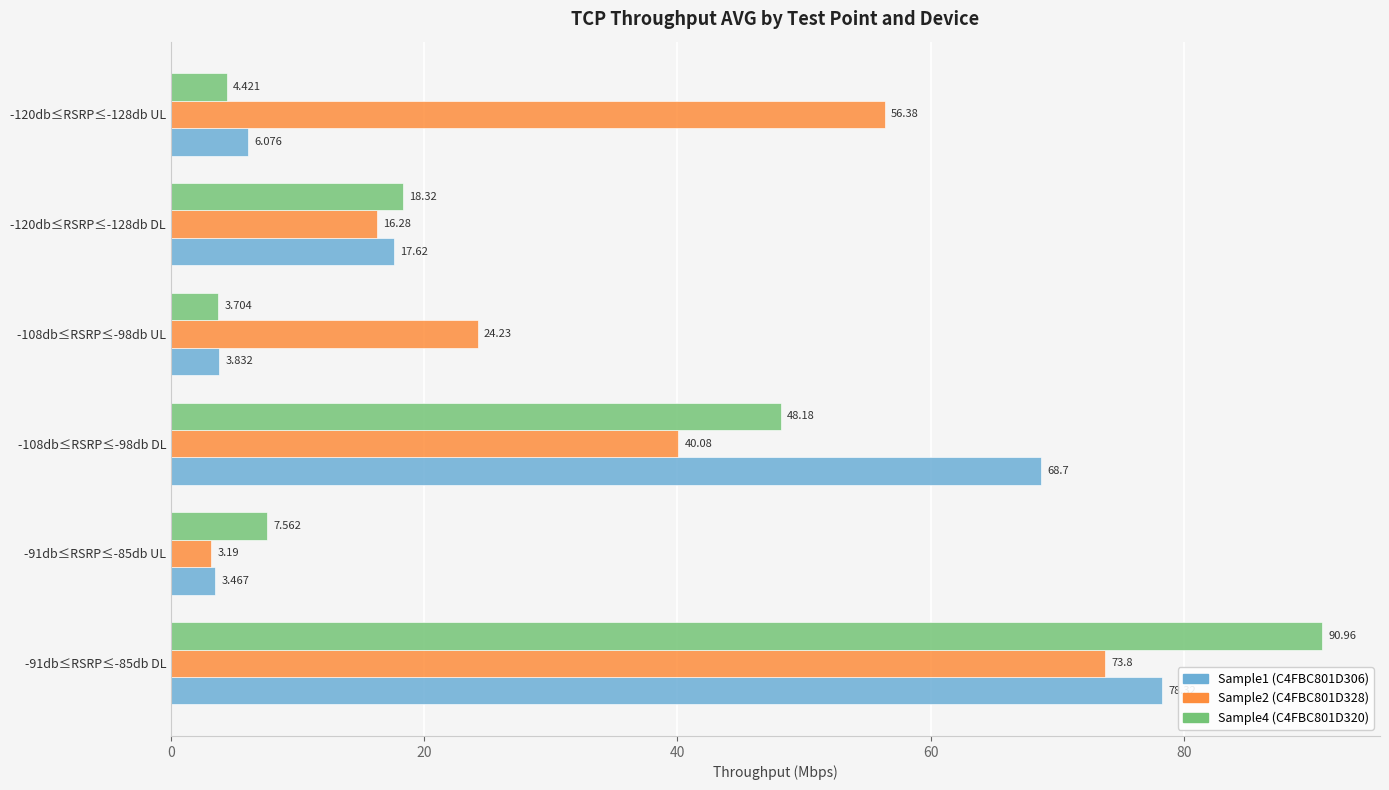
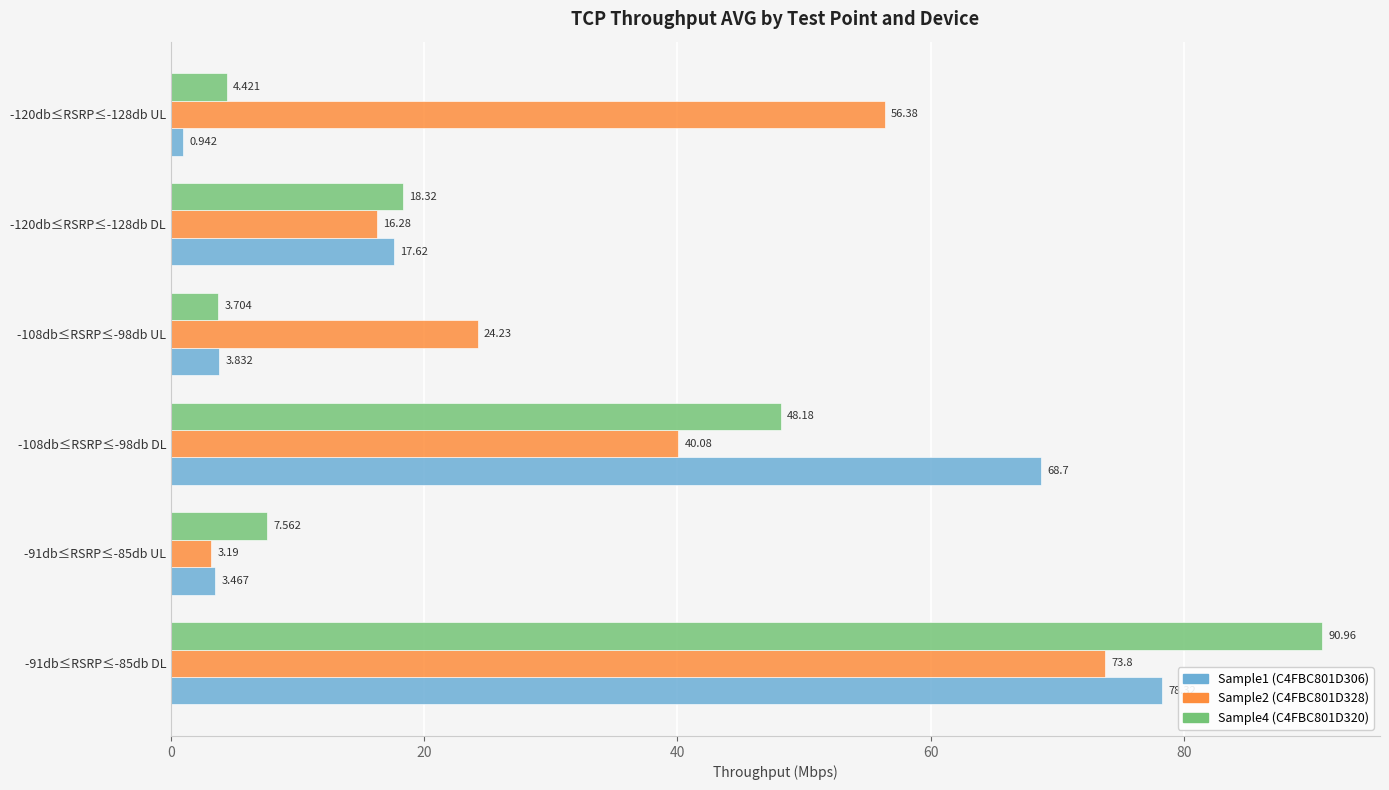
  {
    "Sample1 (C4FBC801D306)": {
-     "-120db≤RSRP≤-128db UL": 6.076,
+     "-120db≤RSRP≤-128db UL": 0.942,
      "-120db≤RSRP≤-128db DL": 17.62,
      "-108db≤RSRP≤-98db UL": 3.832,
      "-108db≤RSRP≤-98db DL": 68.7,
      "-91db≤RSRP≤-85db UL": 3.467
    },
    "Sample2 (C4FBC801D328)": {
      "-120db≤RSRP≤-128db UL": 56.38,
      "-120db≤RSRP≤-128db DL": 16.28,
      "-108db≤RSRP≤-98db UL": 24.23,
      "-108db≤RSRP≤-98db DL": 40.08,
      "-91db≤RSRP≤-85db UL": 3.19,
      "-91db≤RSRP≤-85db DL": 73.8
    },
    "Sample4 (C4FBC801D320)": {
      "-120db≤RSRP≤-128db UL": 4.421,
      "-120db≤RSRP≤-128db DL": 18.32,
      "-108db≤RSRP≤-98db UL": 3.704,
      "-108db≤RSRP≤-98db DL": 48.18,
      "-91db≤RSRP≤-85db UL": 7.562,
      "-91db≤RSRP≤-85db DL": 90.96
    }
  }
